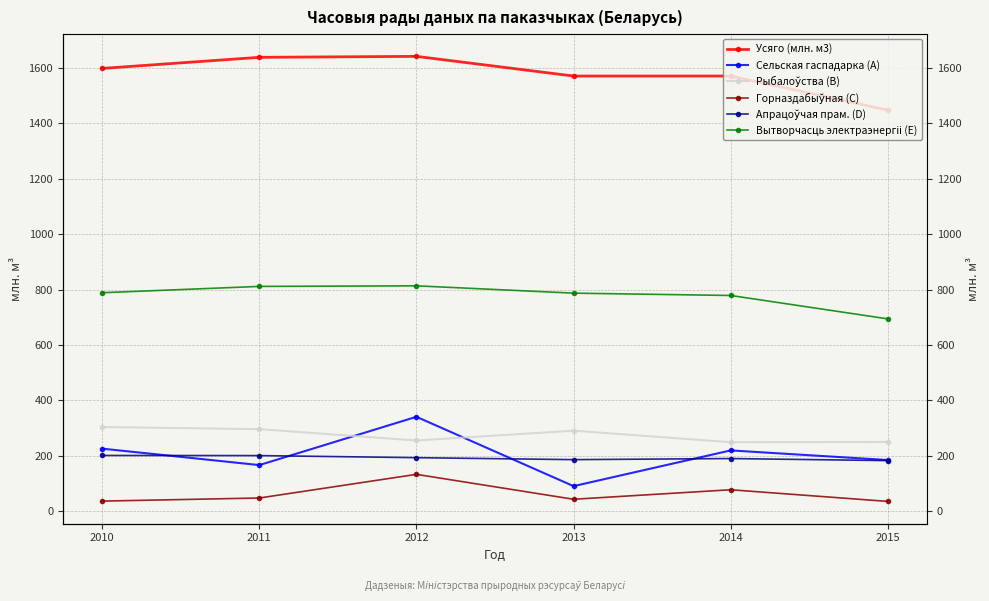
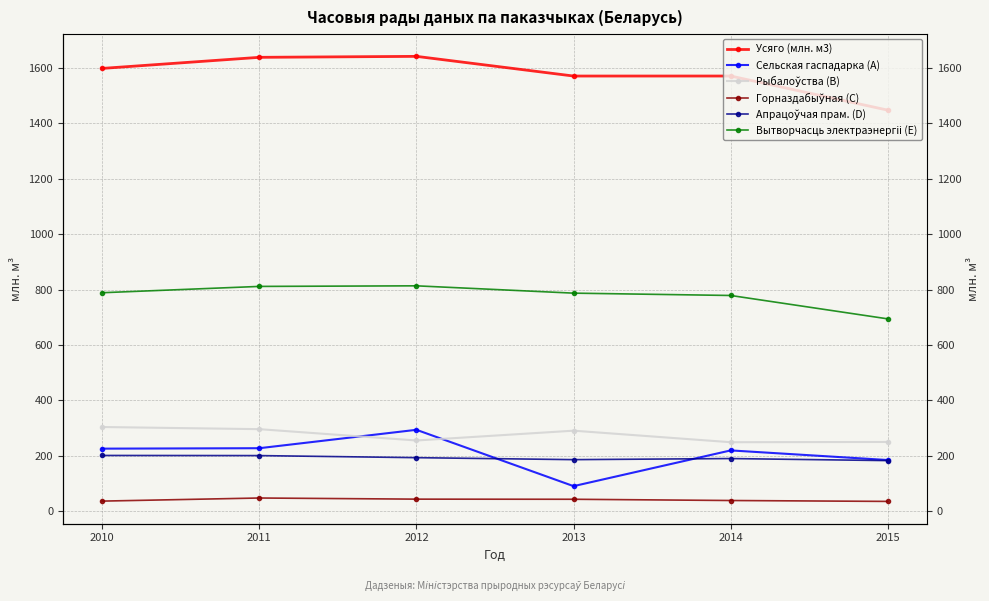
  {
    "Усяго (млн. м3)": {
      "2010": 1600,
      "2011": 1640,
      "2012": 1640,
      "2013": 1570
    },
    "Сельская гаспадарка (A)": {
      "2010": 230,
-     "2011": 170,
-     "2012": 340,
+     "2011": 230,
+     "2012": 290,
      "2013": 90,
      "2014": 220
    },
    "Рыбалоўства (B)": {
      "2010": 300,
      "2011": 300,
      "2012": 260,
      "2013": 290,
      "2014": 250,
      "2015": 250
    },
    "Горназдабыўная (C)": {
      "2010": 40,
      "2011": 50,
-     "2012": 130,
+     "2012": 40,
      "2013": 40,
-     "2014": 80,
+     "2014": 40,
      "2015": 40
    },
    "Апрацоўчая прам. (D)": {
      "2010": 200,
      "2011": 200,
      "2012": 190,
      "2013": 190,
      "2014": 190
    },
    "Вытворчасць электраэнергii (E)": {
      "2010": 790,
      "2011": 810,
      "2012": 810,
      "2013": 790,
      "2014": 780,
      "2015": 690
    }
  }
